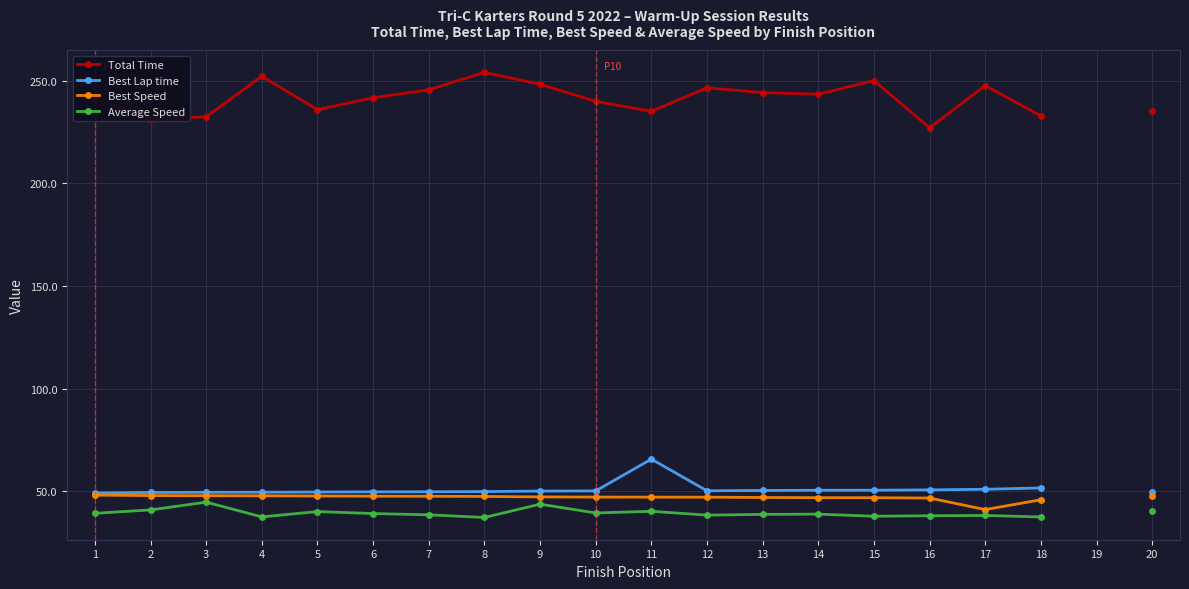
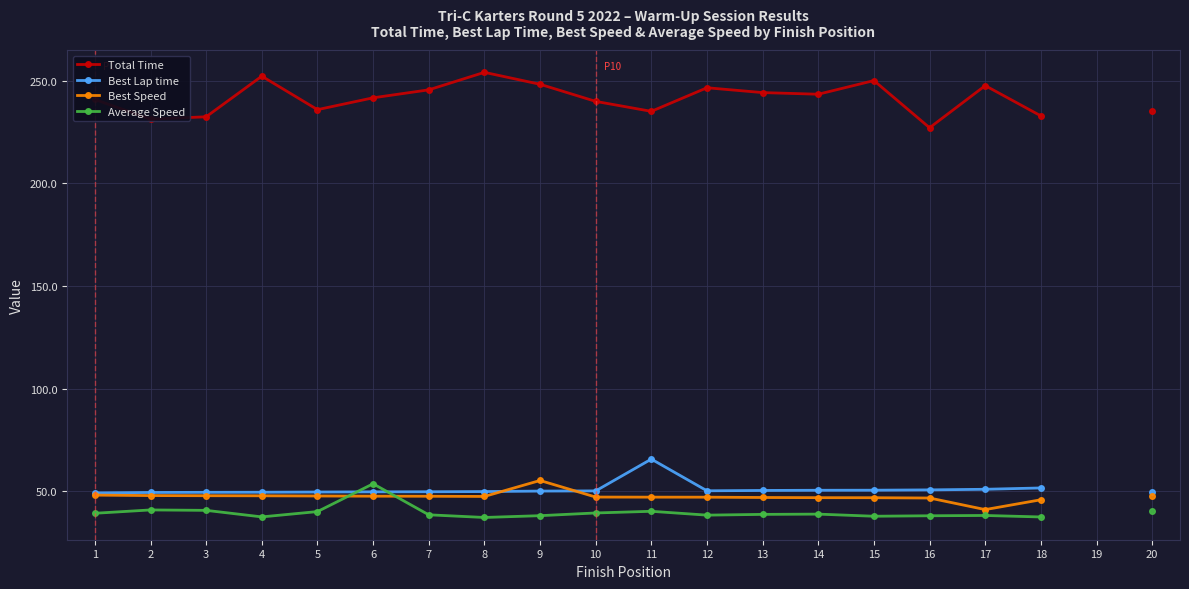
  {
    "Total Time": {
      "3": 232,
      "4": 252,
      "5": 236,
      "6": 242,
      "7": 246,
      "8": 254,
      "9": 248,
      "10": 240,
      "11": 235,
      "12": 247,
      "13": 244,
      "14": 243,
      "15": 250,
      "16": 227,
      "17": 248,
      "18": 233,
      "20": 235
    },
    "Best Lap time": {
      "2": 49,
      "3": 49,
      "4": 49,
      "5": 50,
      "6": 50,
      "7": 50,
      "8": 50,
      "9": 50,
      "10": 50,
      "11": 66,
      "12": 50,
      "13": 50,
      "14": 50,
      "15": 50,
      "16": 51,
      "17": 51,
      "18": 52,
      "20": 50
    },
    "Best Speed": {
      "2": 48,
      "3": 48,
      "4": 48,
      "5": 48,
      "6": 48,
      "7": 48,
      "8": 47,
-     "9": 47,
+     "9": 55,
      "10": 47,
      "11": 47,
      "12": 47,
      "13": 47,
      "14": 47,
      "15": 47,
      "16": 47,
      "17": 41,
      "18": 46,
      "20": 47
    },
    "Average Speed": {
      "1": 39,
      "2": 41,
-     "3": 45,
+     "3": 41,
      "4": 37,
      "5": 40,
-     "6": 39,
+     "6": 54,
      "7": 38,
      "8": 37,
-     "9": 44,
+     "9": 38,
      "10": 39,
      "11": 40,
      "12": 38,
      "13": 39,
      "14": 39,
      "15": 38,
      "16": 38,
      "17": 38,
      "18": 37,
      "20": 40
    }
  }
